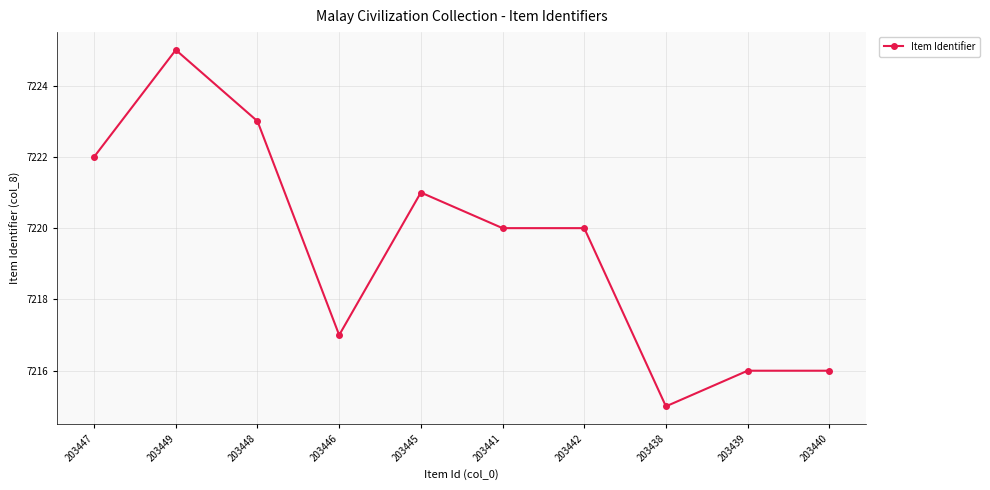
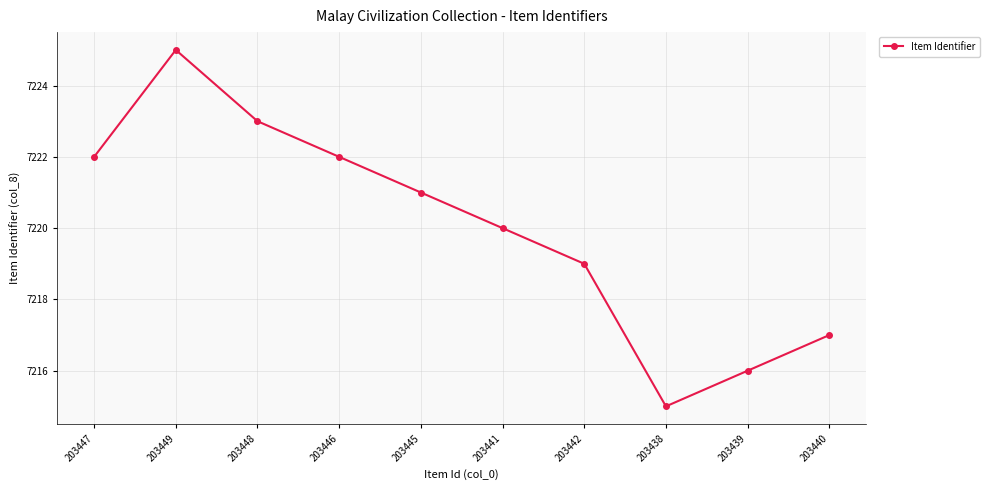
  {
    "203447": 7222,
    "203449": 7225,
    "203448": 7223,
-   "203446": 7217,
+   "203446": 7222,
    "203445": 7221,
    "203441": 7220,
-   "203442": 7220,
+   "203442": 7219,
    "203438": 7215,
    "203439": 7216,
-   "203440": 7216
+   "203440": 7217
  }
